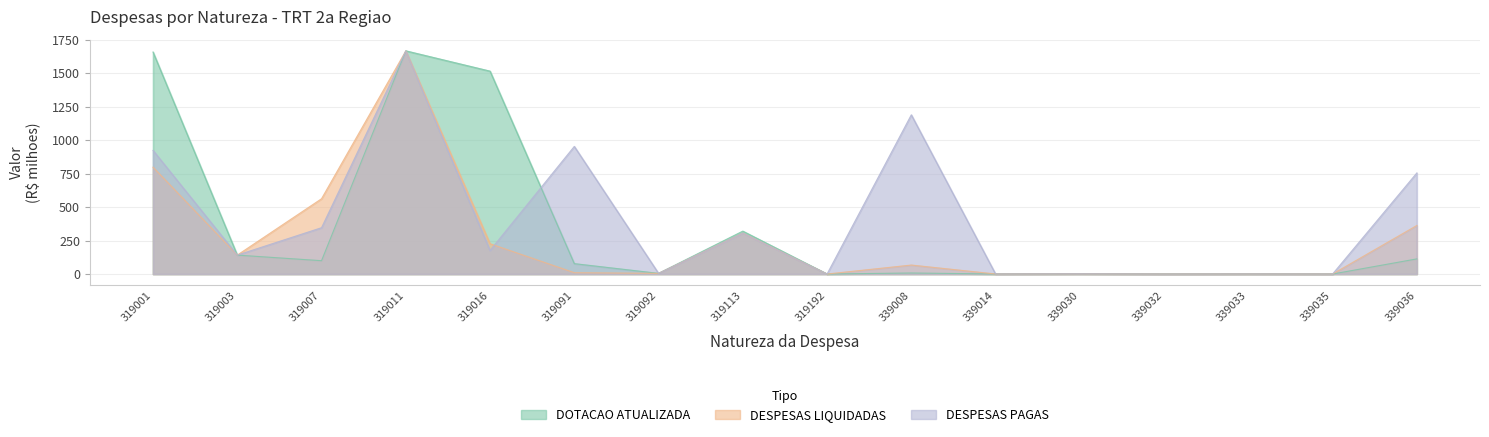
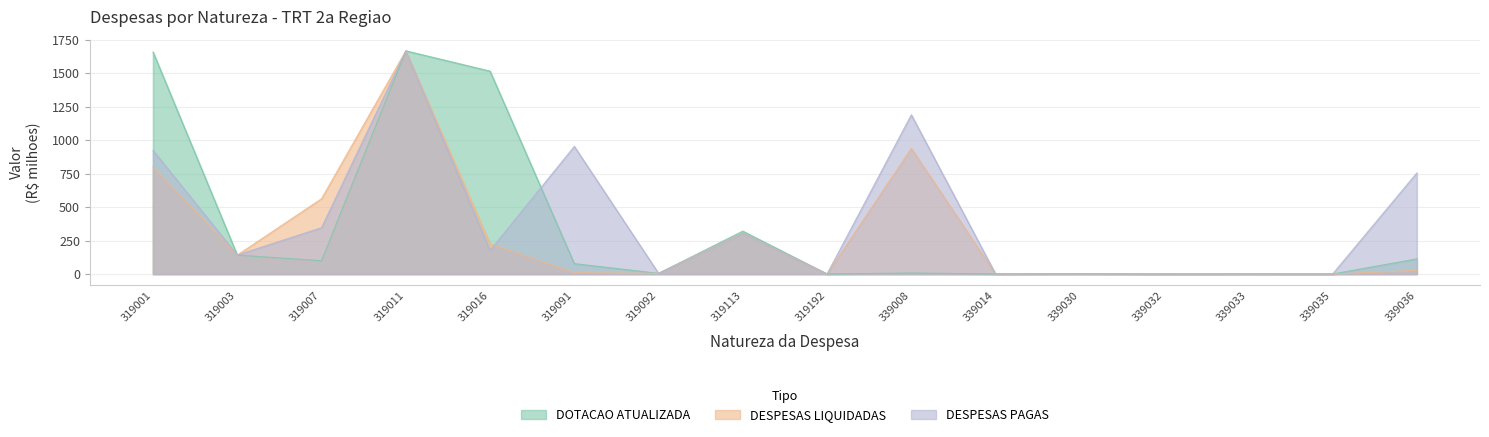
  {
    "DOTACAO ATUALIZADA": {
      "319001": 1660,
      "319007": 100,
      "319016": 1520,
      "319091": 80,
      "339008": 10,
      "339036": 110
    },
    "DESPESAS LIQUIDADAS": {
      "319001": 800,
      "319007": 560,
      "319016": 230,
      "319091": 10,
-     "339008": 70,
-     "339036": 360
+     "339008": 940,
+     "339036": 30
    },
    "DESPESAS PAGAS": {
      "319001": 920,
      "319007": 350,
      "319016": 180,
      "319091": 950,
      "339008": 1190,
      "339036": 760
    }
  }
